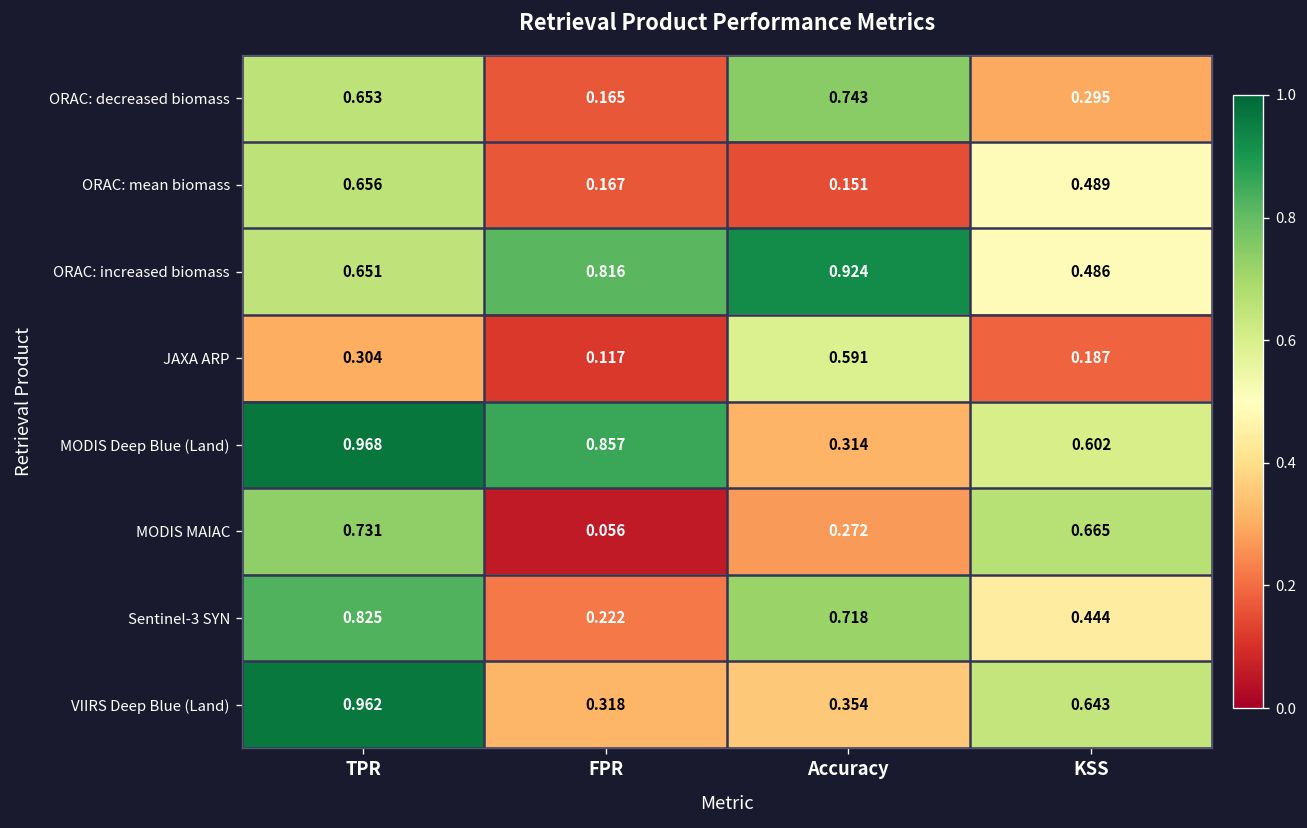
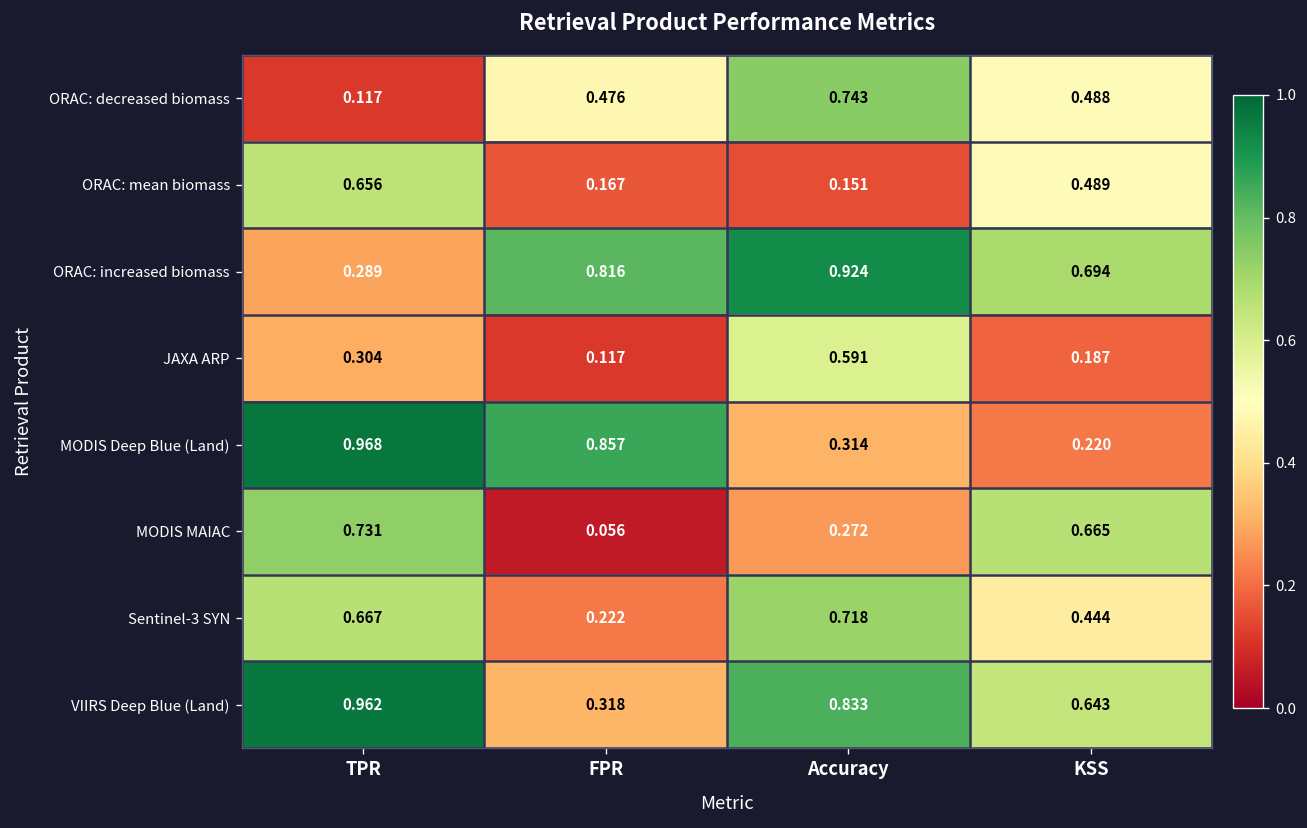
  {
    "ORAC: decreased biomass": {
-     "TPR": 0.653,
-     "FPR": 0.165,
+     "TPR": 0.117,
+     "FPR": 0.476,
      "Accuracy": 0.743,
-     "KSS": 0.295
+     "KSS": 0.488
    },
    "ORAC: mean biomass": {
      "TPR": 0.656,
      "FPR": 0.167,
      "Accuracy": 0.151,
      "KSS": 0.489
    },
    "ORAC: increased biomass": {
-     "TPR": 0.651,
+     "TPR": 0.289,
      "FPR": 0.816,
      "Accuracy": 0.924,
-     "KSS": 0.486
+     "KSS": 0.694
    },
    "JAXA ARP": {
      "TPR": 0.304,
      "FPR": 0.117,
      "Accuracy": 0.591,
      "KSS": 0.187
    },
    "MODIS Deep Blue (Land)": {
      "TPR": 0.968,
      "FPR": 0.857,
      "Accuracy": 0.314,
-     "KSS": 0.602
+     "KSS": 0.220
    },
    "MODIS MAIAC": {
      "TPR": 0.731,
      "FPR": 0.056,
      "Accuracy": 0.272,
      "KSS": 0.665
    },
    "Sentinel-3 SYN": {
-     "TPR": 0.825,
+     "TPR": 0.667,
      "FPR": 0.222,
      "Accuracy": 0.718,
      "KSS": 0.444
    },
    "VIIRS Deep Blue (Land)": {
      "TPR": 0.962,
      "FPR": 0.318,
-     "Accuracy": 0.354,
+     "Accuracy": 0.833,
      "KSS": 0.643
    }
  }
